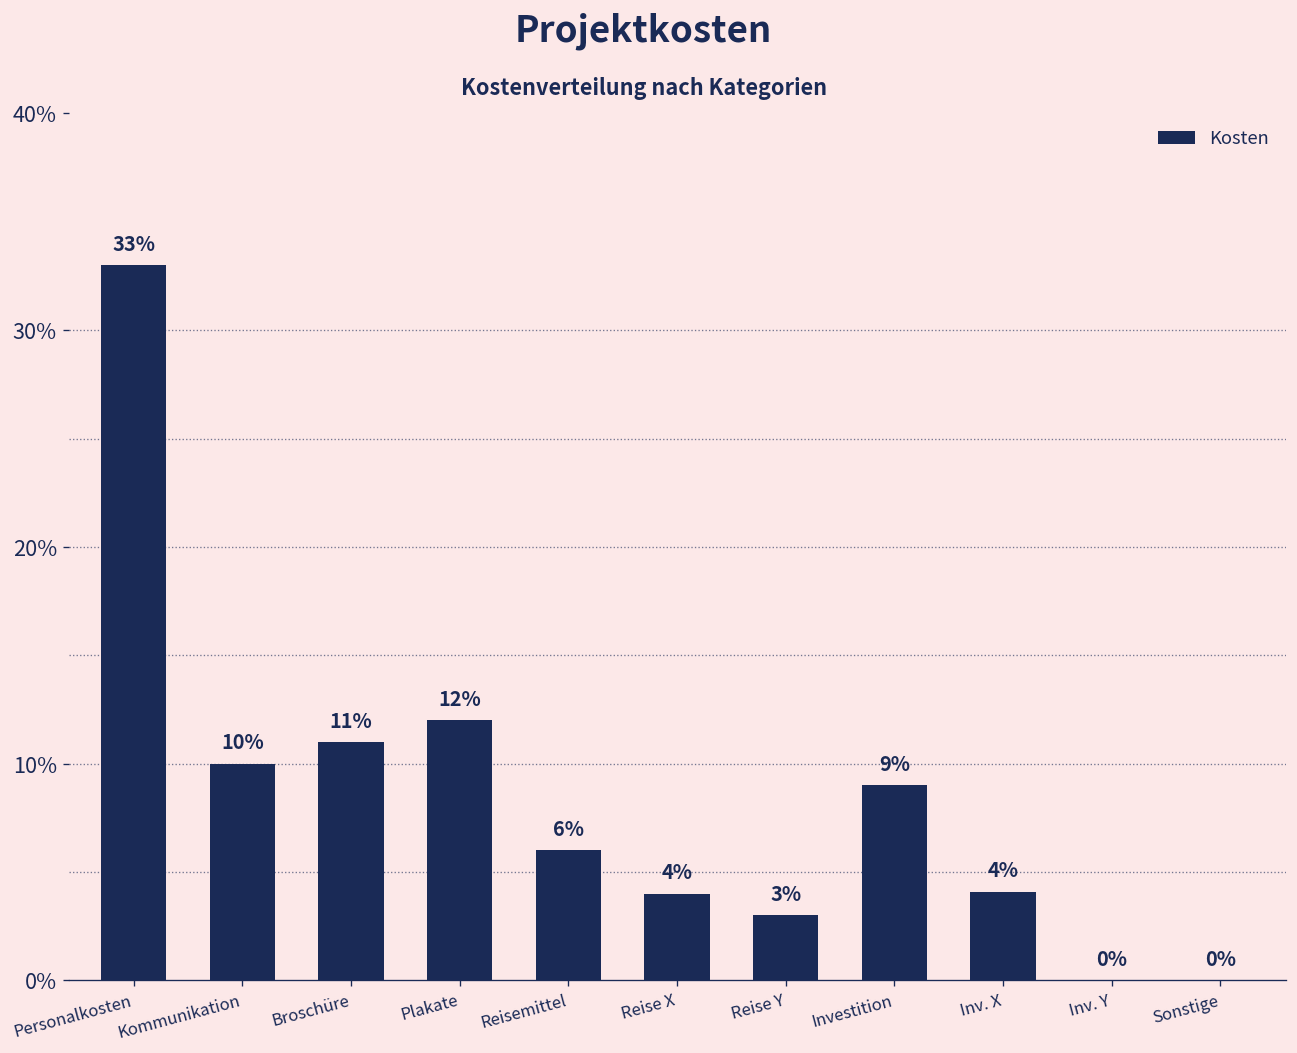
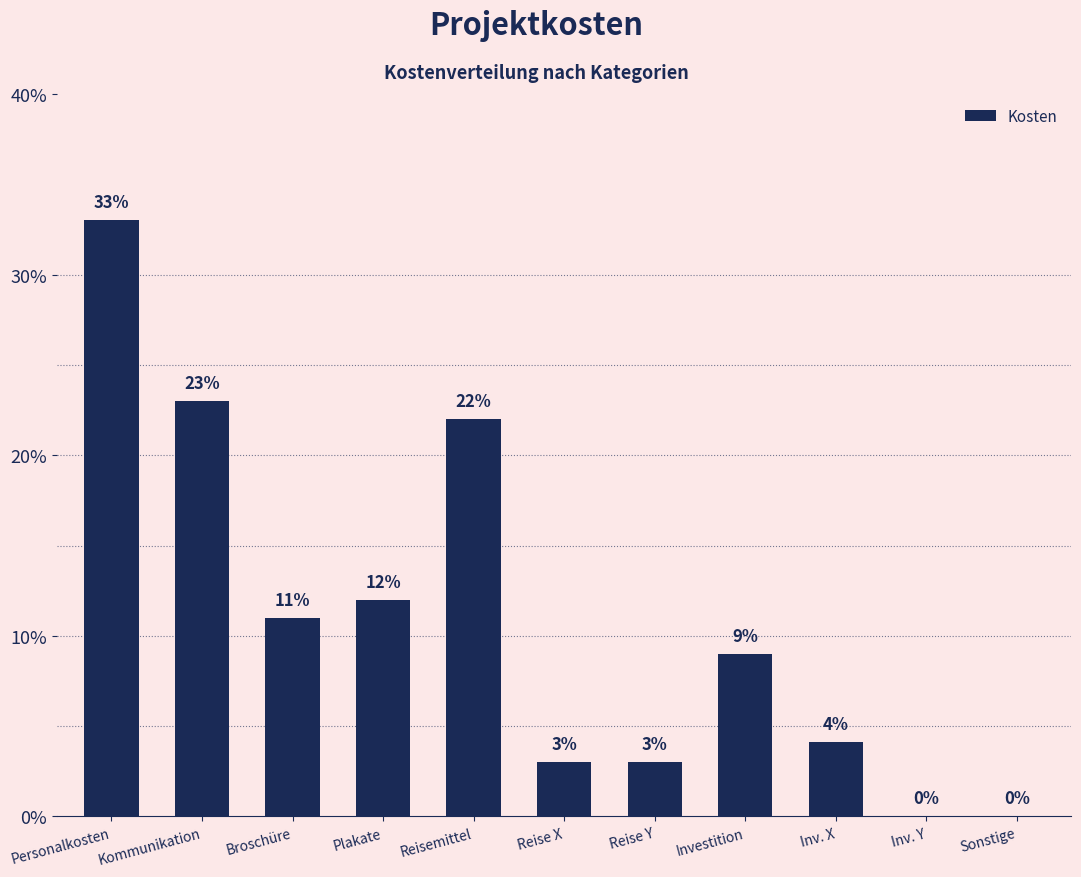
  {
    "Personalkosten": "33%",
-   "Kommunikation": "10%",
+   "Kommunikation": "23%",
    "Broschüre": "11%",
    "Plakate": "12%",
-   "Reisemittel": "6%",
-   "Reise X": "4%",
+   "Reisemittel": "22%",
+   "Reise X": "3%",
    "Reise Y": "3%",
    "Investition": "9%",
    "Inv. X": "4%",
    "Inv. Y": "0%",
    "Sonstige": "0%"
  }
